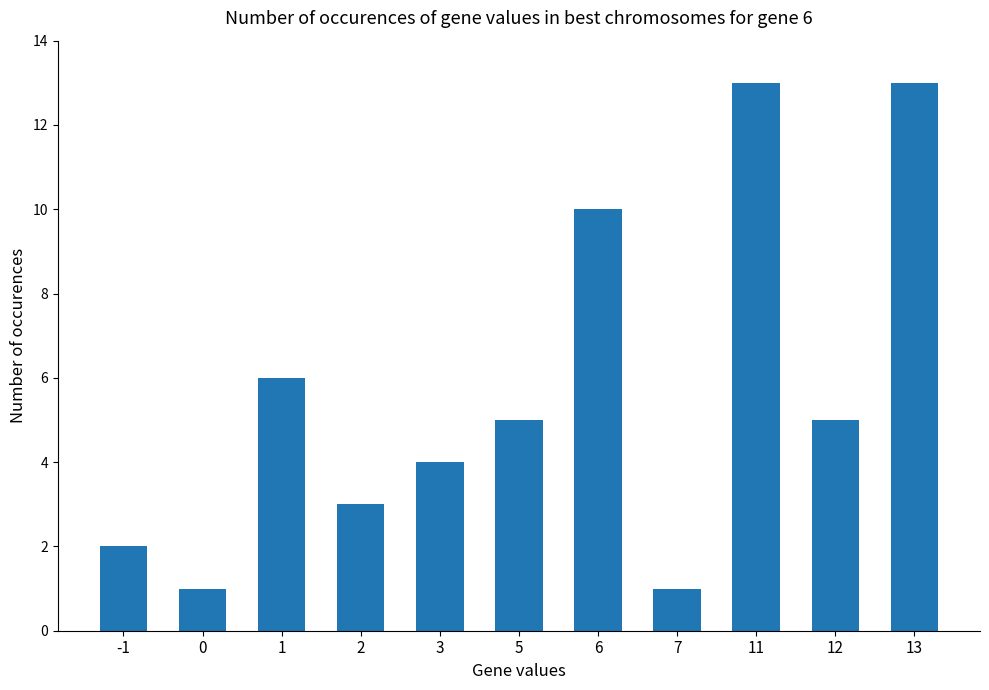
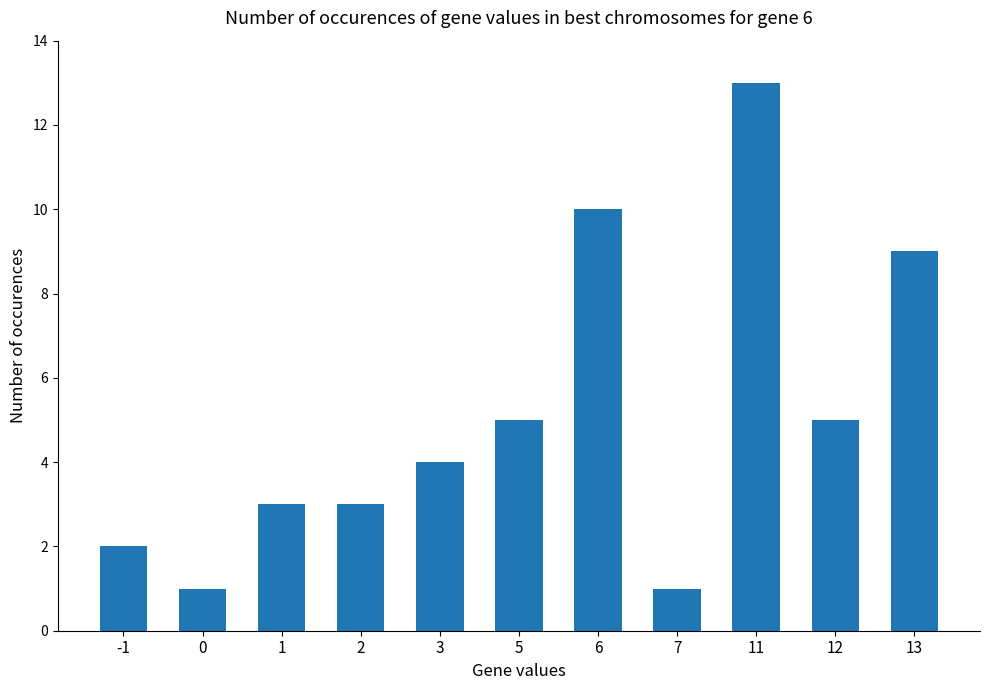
  {
    "-1": 2,
    "0": 1,
-   "1": 6,
+   "1": 3,
    "2": 3,
    "3": 4,
    "5": 5,
    "6": 10,
    "7": 1,
    "11": 13,
    "12": 5,
-   "13": 13
+   "13": 9
  }
